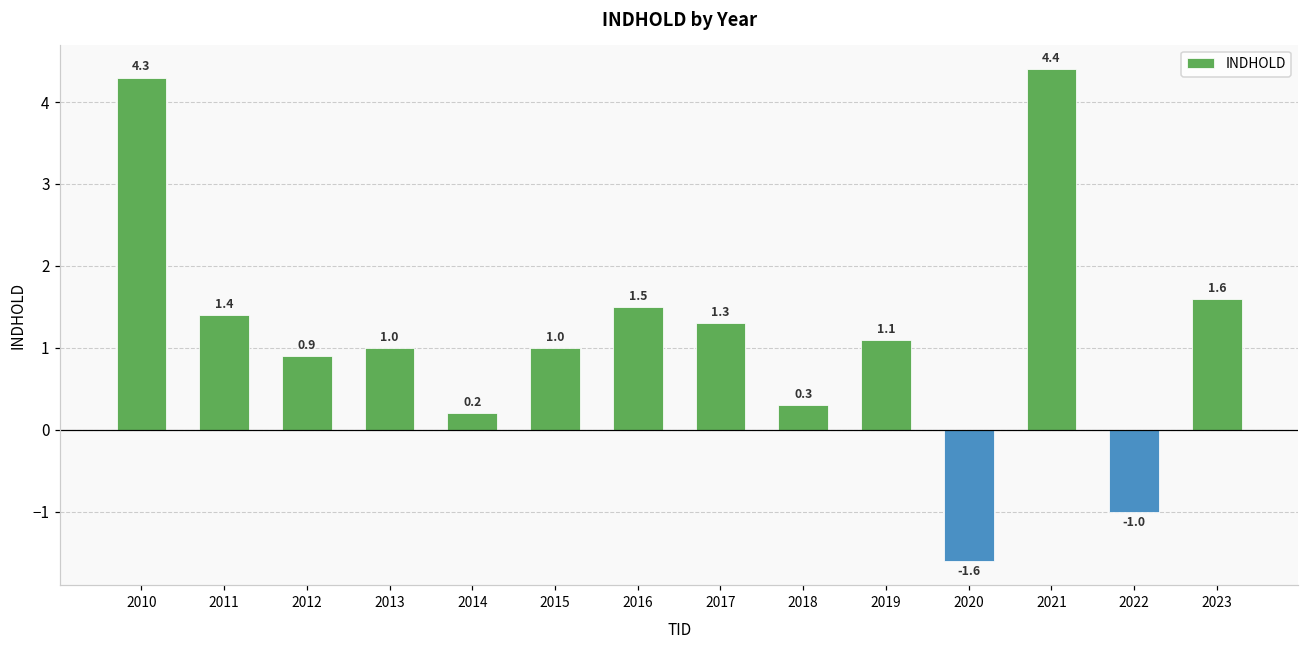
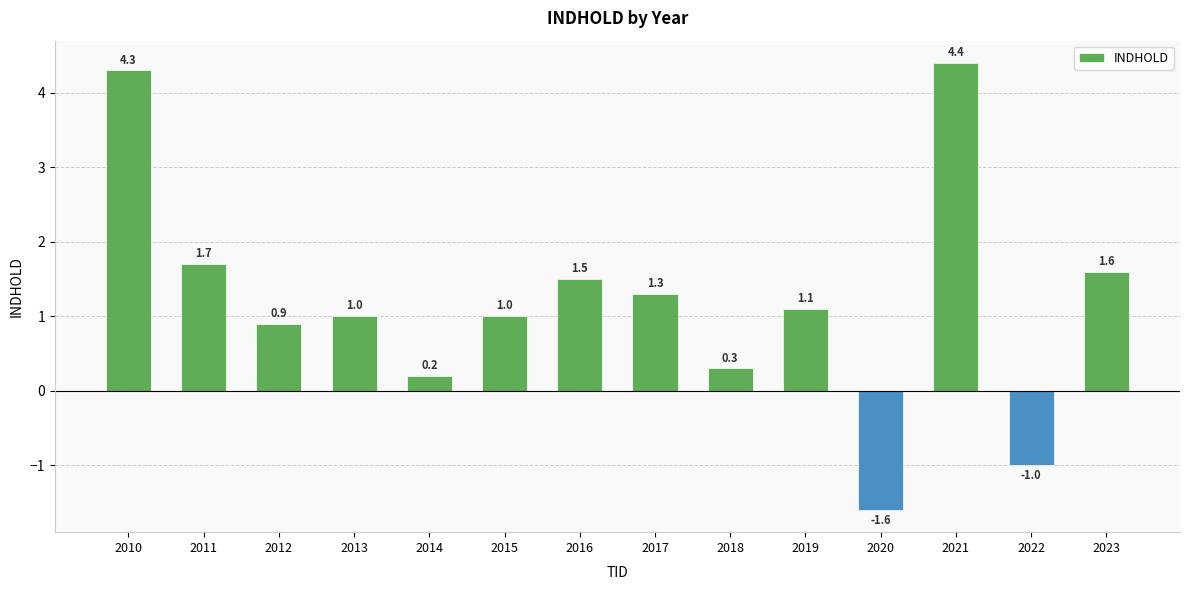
  {
    "2010": 4.3,
-   "2011": 1.4,
+   "2011": 1.7,
    "2012": 0.9,
    "2013": 1.0,
    "2014": 0.2,
    "2015": 1.0,
    "2016": 1.5,
    "2017": 1.3,
    "2018": 0.3,
    "2019": 1.1,
    "2020": -1.6,
    "2021": 4.4,
    "2022": -1.0,
    "2023": 1.6
  }
